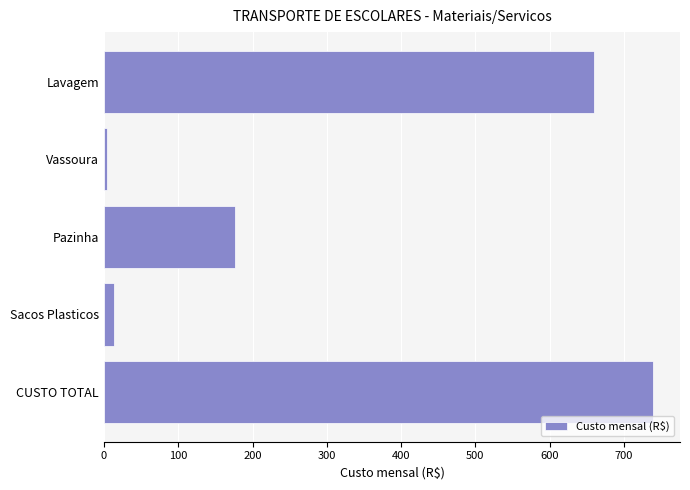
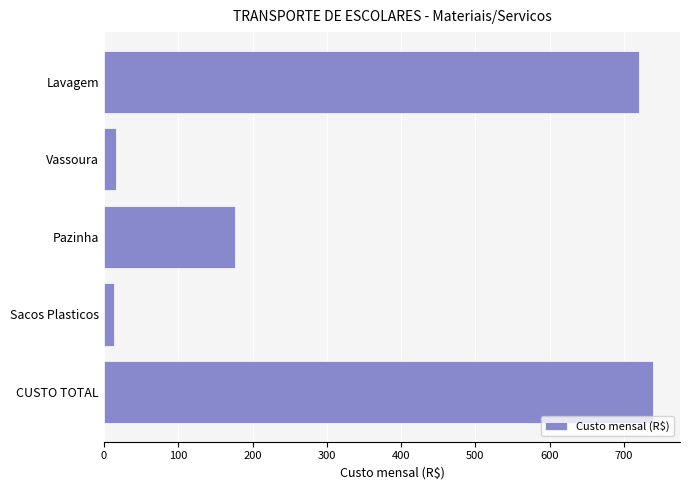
  {
-   "Lavagem": 660,
-   "Vassoura": 0,
+   "Lavagem": 720,
+   "Vassoura": 20,
    "Pazinha": 180,
    "Sacos Plasticos": 10,
    "CUSTO TOTAL": 740
  }
